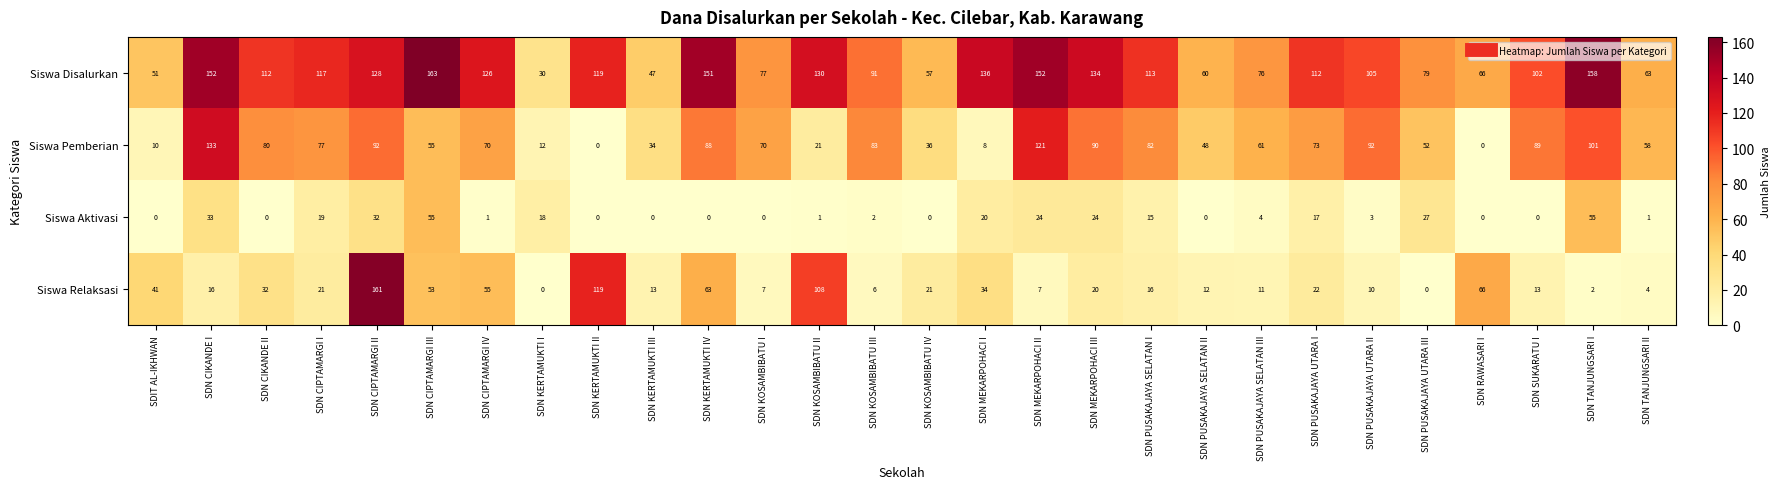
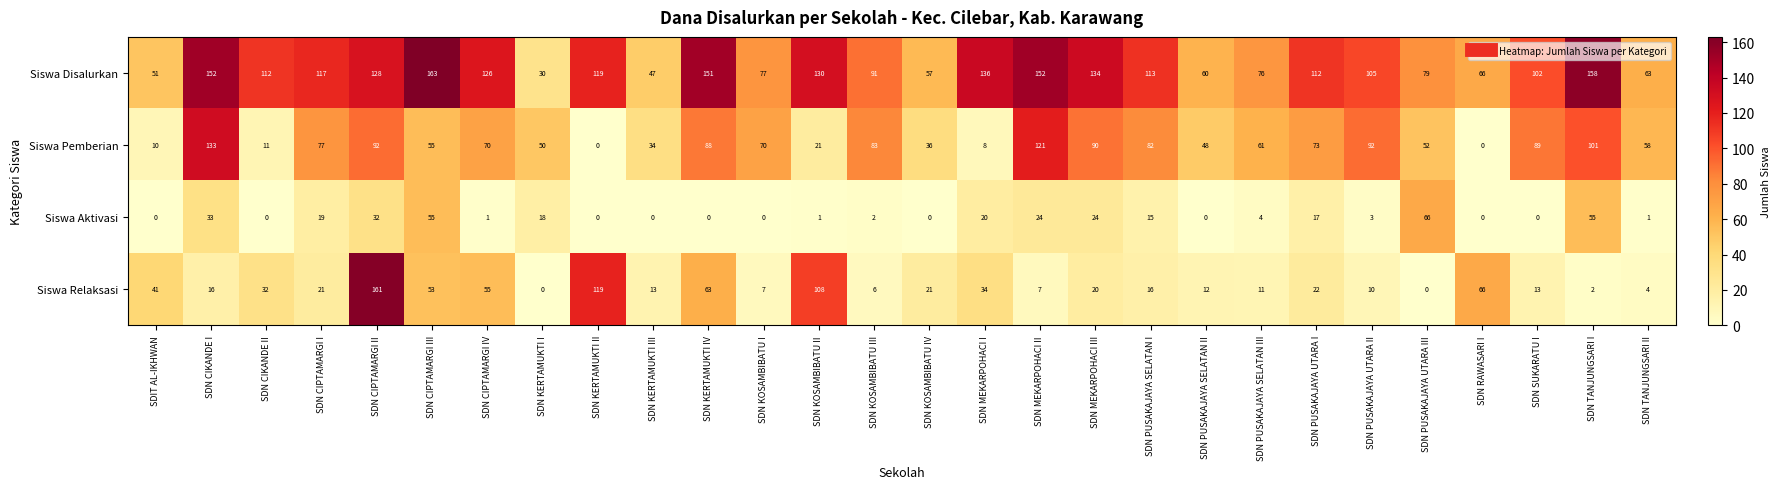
  {
    "Siswa Disalurkan": {
      "SDIT AL-IKHWAN": 51,
      "SDN CIKANDE I": 152,
      "SDN CIKANDE II": 112,
      "SDN CIPTAMARGI I": 117,
      "SDN CIPTAMARGI II": 128,
      "SDN CIPTAMARGI III": 163,
      "SDN CIPTAMARGI IV": 126,
      "SDN KERTAMUKTI I": 30,
      "SDN KERTAMUKTI II": 119,
      "SDN KERTAMUKTI III": 47,
      "SDN KERTAMUKTI IV": 151,
      "SDN KOSAMBIBATU I": 77,
      "SDN KOSAMBIBATU II": 130,
      "SDN KOSAMBIBATU III": 91,
      "SDN KOSAMBIBATU IV": 57,
      "SDN MEKARPOHACI I": 136,
      "SDN MEKARPOHACI II": 152,
      "SDN MEKARPOHACI III": 134,
      "SDN PUSAKAJAYA SELATAN I": 113,
      "SDN PUSAKAJAYA SELATAN II": 60,
      "SDN PUSAKAJAYA SELATAN III": 76,
      "SDN PUSAKAJAYA UTARA I": 112,
      "SDN PUSAKAJAYA UTARA II": 105,
      "SDN PUSAKAJAYA UTARA III": 79,
      "SDN RAWASARI I": 66,
      "SDN SUKARATU I": 102,
      "SDN TANJUNGSARI I": 158,
      "SDN TANJUNGSARI II": 63
    },
    "Siswa Pemberian": {
      "SDIT AL-IKHWAN": 10,
      "SDN CIKANDE I": 133,
-     "SDN CIKANDE II": 80,
+     "SDN CIKANDE II": 11,
      "SDN CIPTAMARGI I": 77,
      "SDN CIPTAMARGI II": 92,
      "SDN CIPTAMARGI III": 55,
      "SDN CIPTAMARGI IV": 70,
-     "SDN KERTAMUKTI I": 12,
+     "SDN KERTAMUKTI I": 50,
      "SDN KERTAMUKTI II": 0,
      "SDN KERTAMUKTI III": 34,
      "SDN KERTAMUKTI IV": 88,
      "SDN KOSAMBIBATU I": 70,
      "SDN KOSAMBIBATU II": 21,
      "SDN KOSAMBIBATU III": 83,
      "SDN KOSAMBIBATU IV": 36,
      "SDN MEKARPOHACI I": 8,
      "SDN MEKARPOHACI II": 121,
      "SDN MEKARPOHACI III": 90,
      "SDN PUSAKAJAYA SELATAN I": 82,
      "SDN PUSAKAJAYA SELATAN II": 48,
      "SDN PUSAKAJAYA SELATAN III": 61,
      "SDN PUSAKAJAYA UTARA I": 73,
      "SDN PUSAKAJAYA UTARA II": 92,
      "SDN PUSAKAJAYA UTARA III": 52,
      "SDN RAWASARI I": 0,
      "SDN SUKARATU I": 89,
      "SDN TANJUNGSARI I": 101,
      "SDN TANJUNGSARI II": 58
    },
    "Siswa Aktivasi": {
      "SDIT AL-IKHWAN": 0,
      "SDN CIKANDE I": 33,
      "SDN CIKANDE II": 0,
      "SDN CIPTAMARGI I": 19,
      "SDN CIPTAMARGI II": 32,
      "SDN CIPTAMARGI III": 55,
      "SDN CIPTAMARGI IV": 1,
      "SDN KERTAMUKTI I": 18,
      "SDN KERTAMUKTI II": 0,
      "SDN KERTAMUKTI III": 0,
      "SDN KERTAMUKTI IV": 0,
      "SDN KOSAMBIBATU I": 0,
      "SDN KOSAMBIBATU II": 1,
      "SDN KOSAMBIBATU III": 2,
      "SDN KOSAMBIBATU IV": 0,
      "SDN MEKARPOHACI I": 20,
      "SDN MEKARPOHACI II": 24,
      "SDN MEKARPOHACI III": 24,
      "SDN PUSAKAJAYA SELATAN I": 15,
      "SDN PUSAKAJAYA SELATAN II": 0,
      "SDN PUSAKAJAYA SELATAN III": 4,
      "SDN PUSAKAJAYA UTARA I": 17,
      "SDN PUSAKAJAYA UTARA II": 3,
-     "SDN PUSAKAJAYA UTARA III": 27,
+     "SDN PUSAKAJAYA UTARA III": 66,
      "SDN RAWASARI I": 0,
      "SDN SUKARATU I": 0,
      "SDN TANJUNGSARI I": 55,
      "SDN TANJUNGSARI II": 1
    },
    "Siswa Relaksasi": {
      "SDIT AL-IKHWAN": 41,
      "SDN CIKANDE I": 16,
      "SDN CIKANDE II": 32,
      "SDN CIPTAMARGI I": 21,
      "SDN CIPTAMARGI II": 161,
      "SDN CIPTAMARGI III": 53,
      "SDN CIPTAMARGI IV": 55,
      "SDN KERTAMUKTI I": 0,
      "SDN KERTAMUKTI II": 119,
      "SDN KERTAMUKTI III": 13,
      "SDN KERTAMUKTI IV": 63,
      "SDN KOSAMBIBATU I": 7,
      "SDN KOSAMBIBATU II": 108,
      "SDN KOSAMBIBATU III": 6,
      "SDN KOSAMBIBATU IV": 21,
      "SDN MEKARPOHACI I": 34,
      "SDN MEKARPOHACI II": 7,
      "SDN MEKARPOHACI III": 20,
      "SDN PUSAKAJAYA SELATAN I": 16,
      "SDN PUSAKAJAYA SELATAN II": 12,
      "SDN PUSAKAJAYA SELATAN III": 11,
      "SDN PUSAKAJAYA UTARA I": 22,
      "SDN PUSAKAJAYA UTARA II": 10,
      "SDN PUSAKAJAYA UTARA III": 0,
      "SDN RAWASARI I": 66,
      "SDN SUKARATU I": 13,
      "SDN TANJUNGSARI I": 2,
      "SDN TANJUNGSARI II": 4
    }
  }
